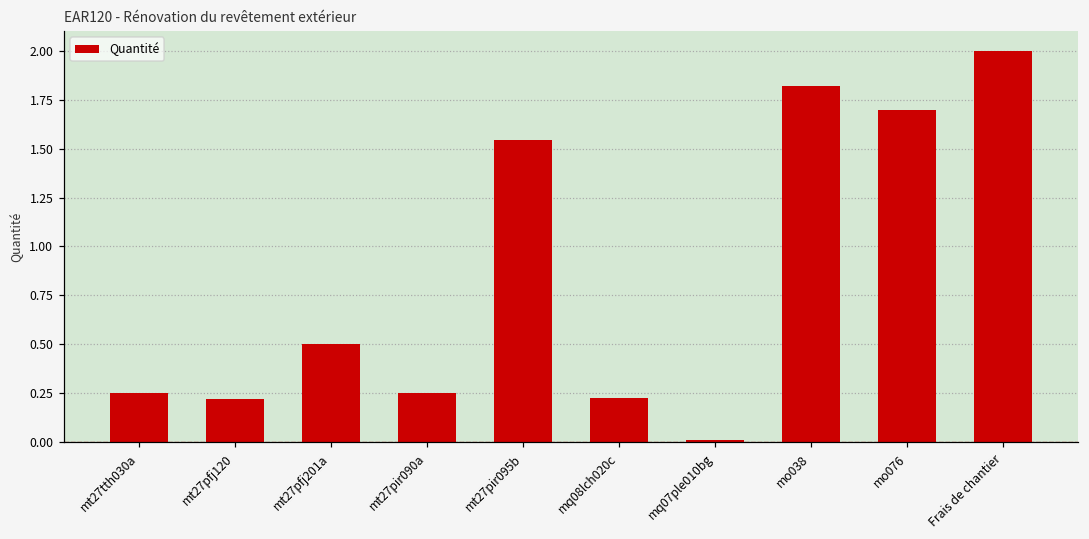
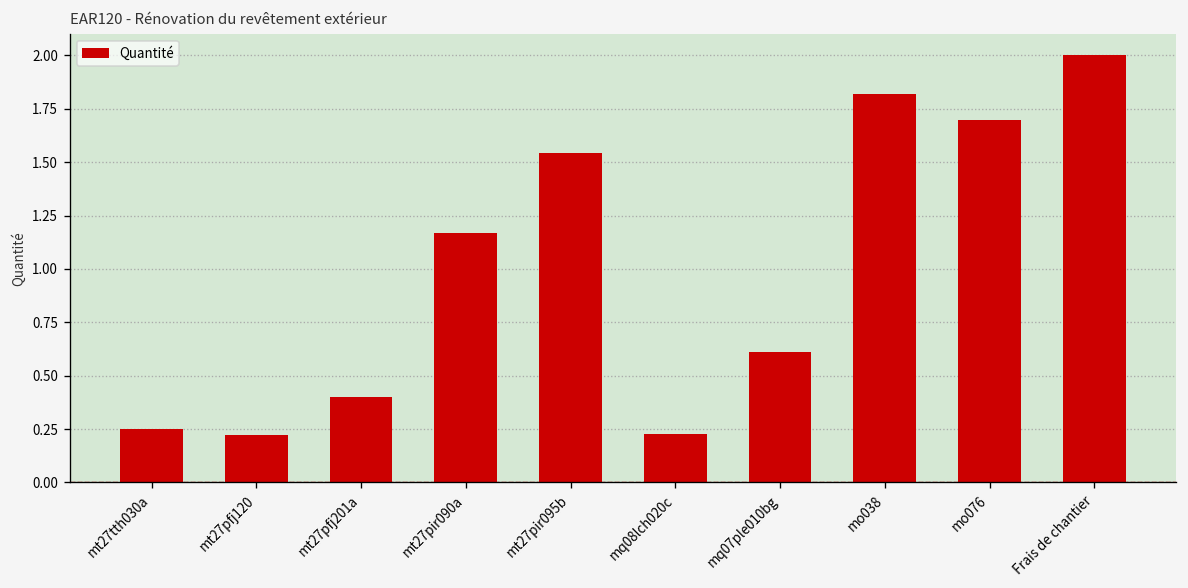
  {
    "mt27tth030a": 0.25,
    "mt27pfj120": 0.22,
-   "mt27pfj201a": 0.5,
-   "mt27pir090a": 0.25,
+   "mt27pfj201a": 0.4,
+   "mt27pir090a": 1.17,
    "mt27pir095b": 1.54,
    "mq08lch020c": 0.23,
-   "mq07ple010bg": 0.01,
+   "mq07ple010bg": 0.61,
    "mo038": 1.82,
    "mo076": 1.70,
    "Frais de chantier": 2.00
  }
